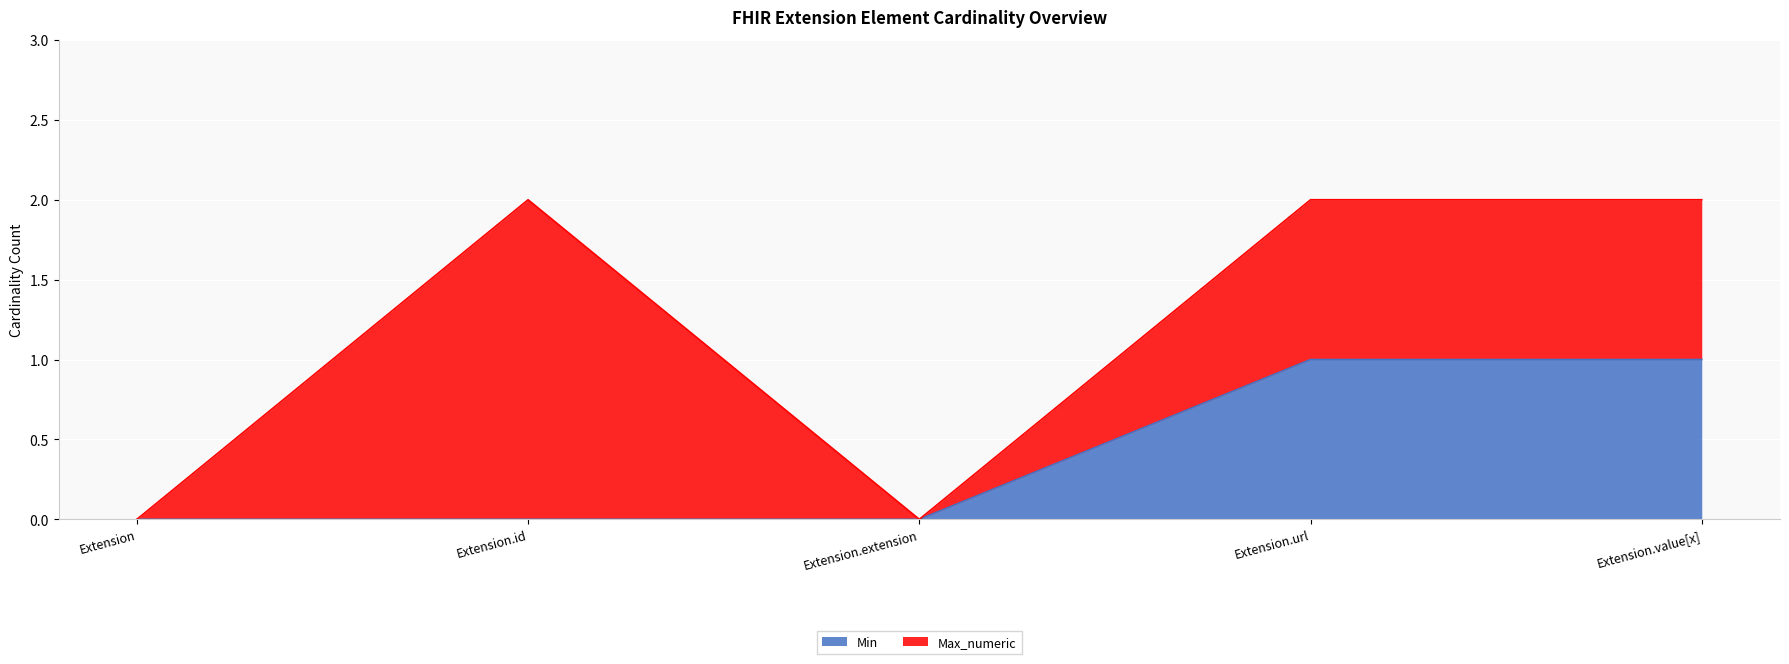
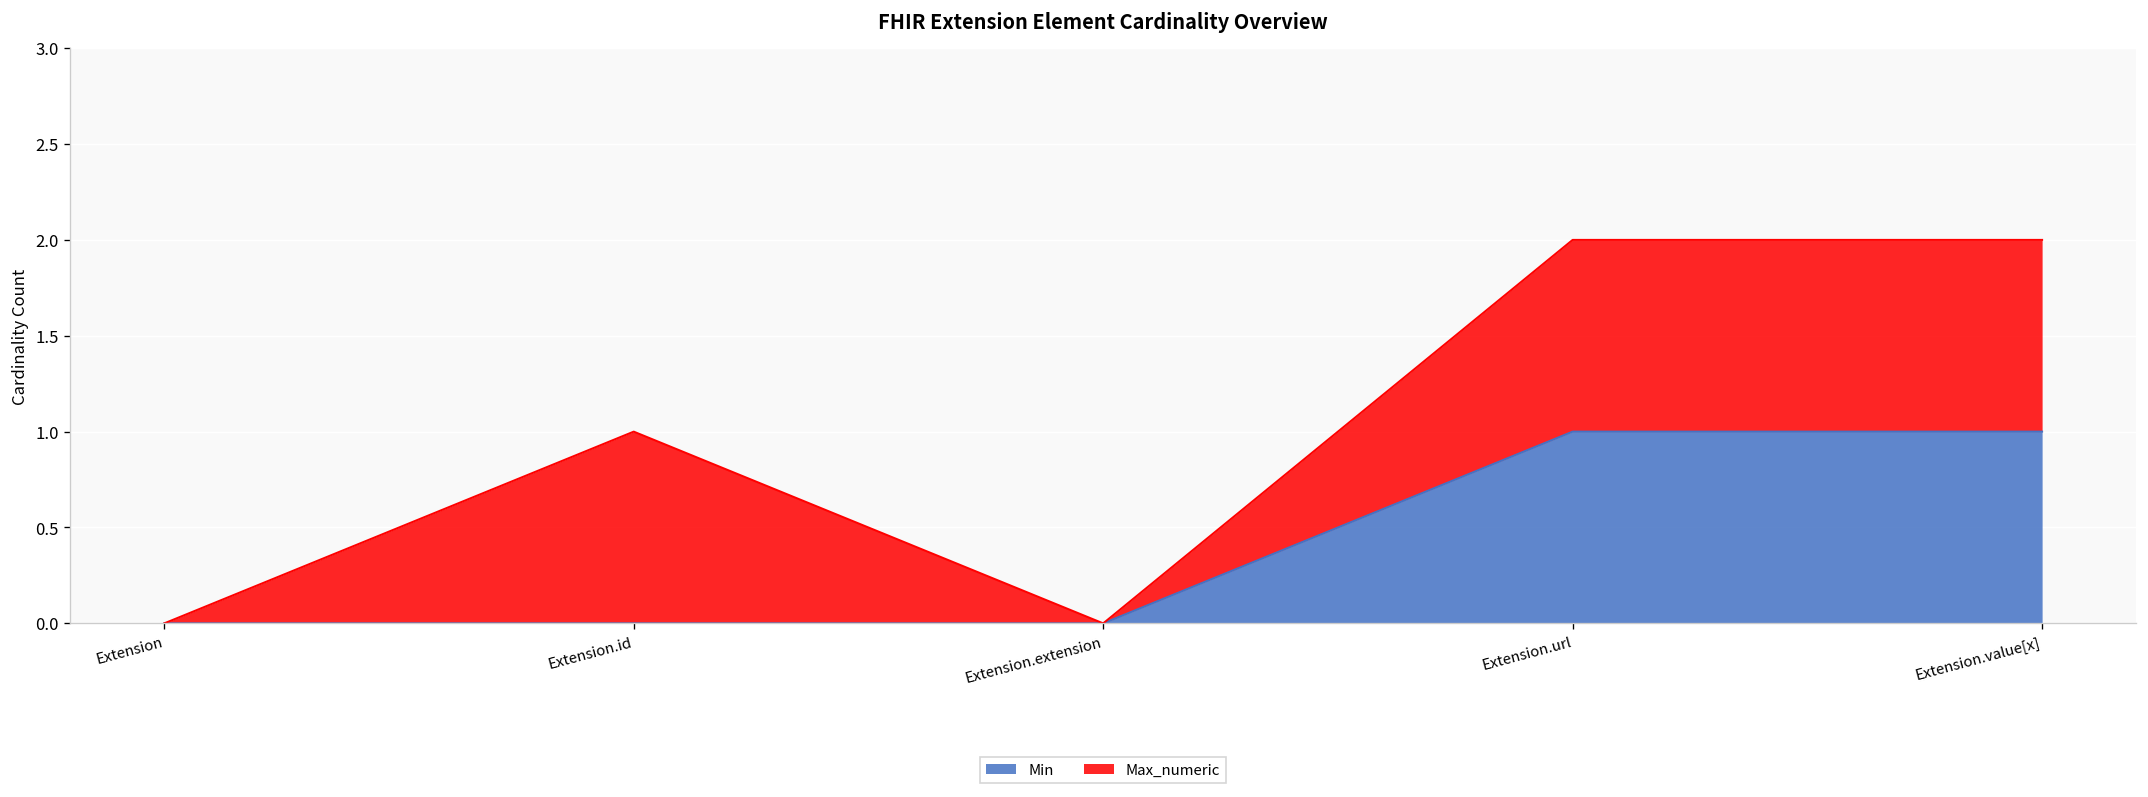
  {
    "Min": {
      "Extension.id": 0,
      "Extension.url": 1,
      "Extension.value[x]": 1
    },
    "Max_numeric": {
-     "Extension.id": 2,
+     "Extension.id": 1,
      "Extension.url": 1,
      "Extension.value[x]": 1
    }
  }
